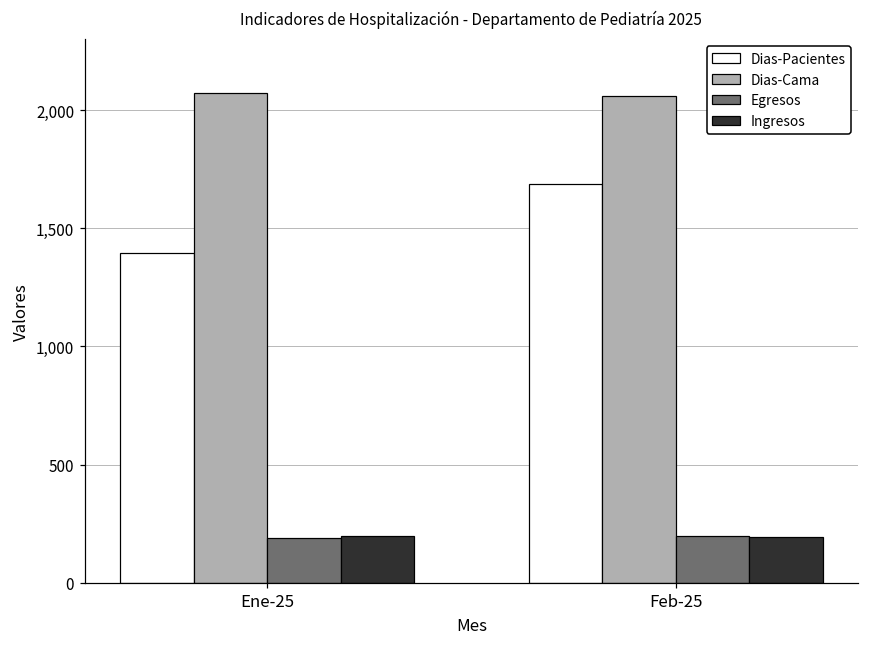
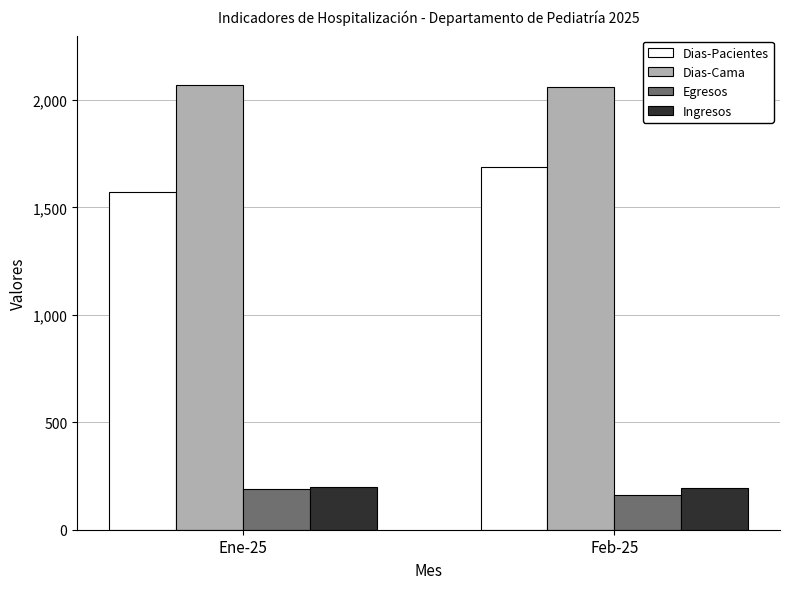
  {
    "Dias-Pacientes": {
-     "Ene-25": "1,390",
+     "Ene-25": "1,570",
      "Feb-25": "1,690"
    },
    "Dias-Cama": {
      "Ene-25": "2,070",
      "Feb-25": "2,060"
    },
    "Egresos": {
      "Ene-25": "190",
-     "Feb-25": "200"
+     "Feb-25": "160"
    },
    "Ingresos": {
      "Ene-25": "200",
      "Feb-25": "190"
    }
  }
